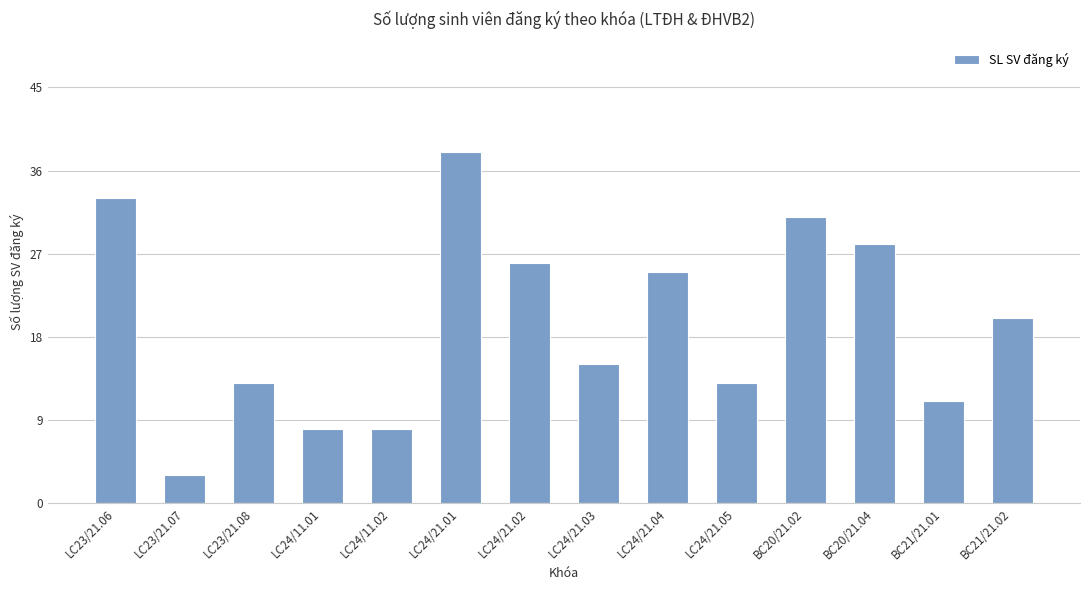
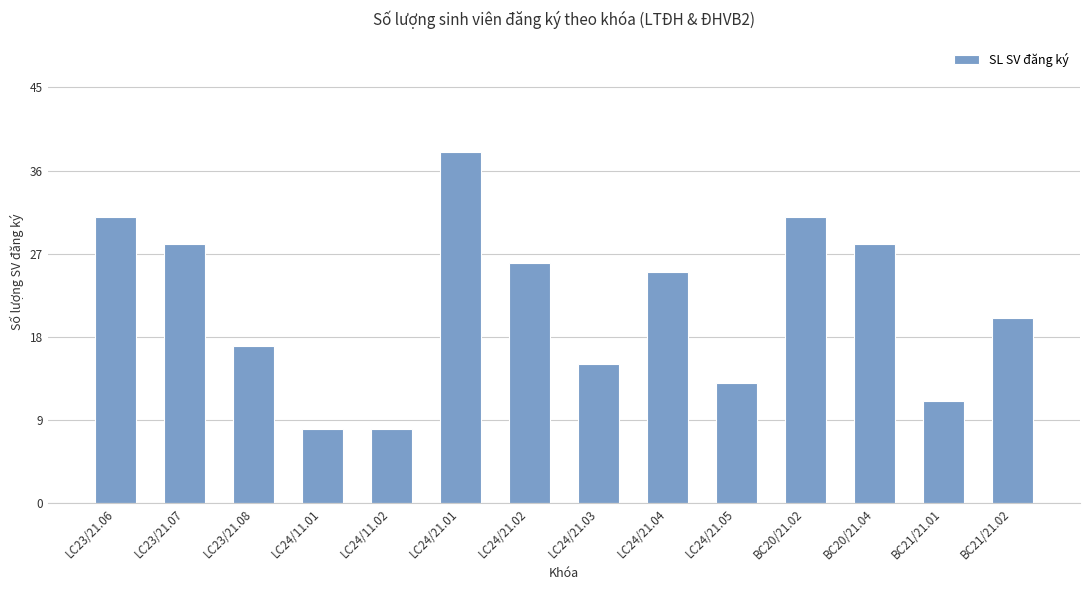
  {
-   "LC23/21.06": 33,
-   "LC23/21.07": 3,
-   "LC23/21.08": 13,
+   "LC23/21.06": 31,
+   "LC23/21.07": 28,
+   "LC23/21.08": 17,
    "LC24/11.01": 8,
    "LC24/11.02": 8,
    "LC24/21.01": 38,
    "LC24/21.02": 26,
    "LC24/21.03": 15,
    "LC24/21.04": 25,
    "LC24/21.05": 13,
    "BC20/21.02": 31,
    "BC20/21.04": 28,
    "BC21/21.01": 11,
    "BC21/21.02": 20
  }
